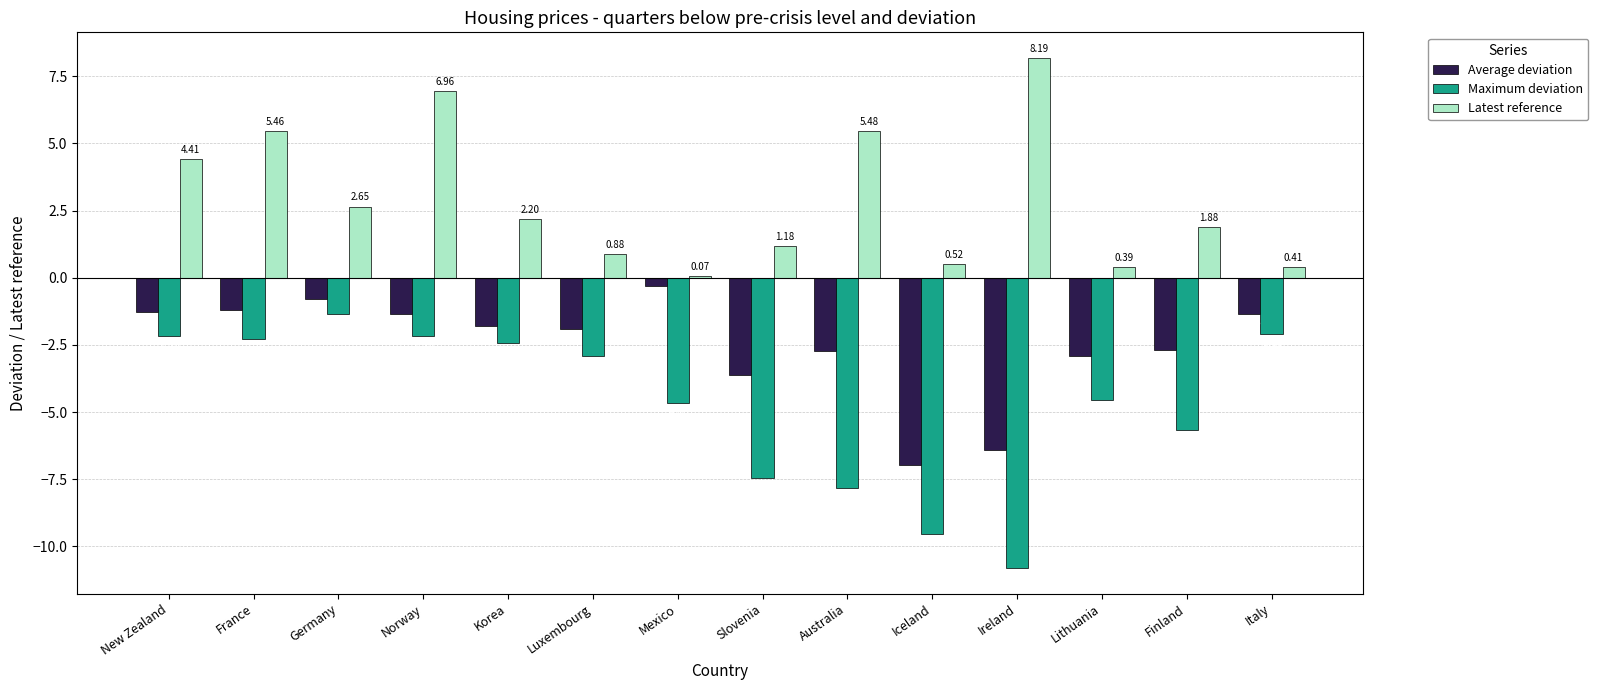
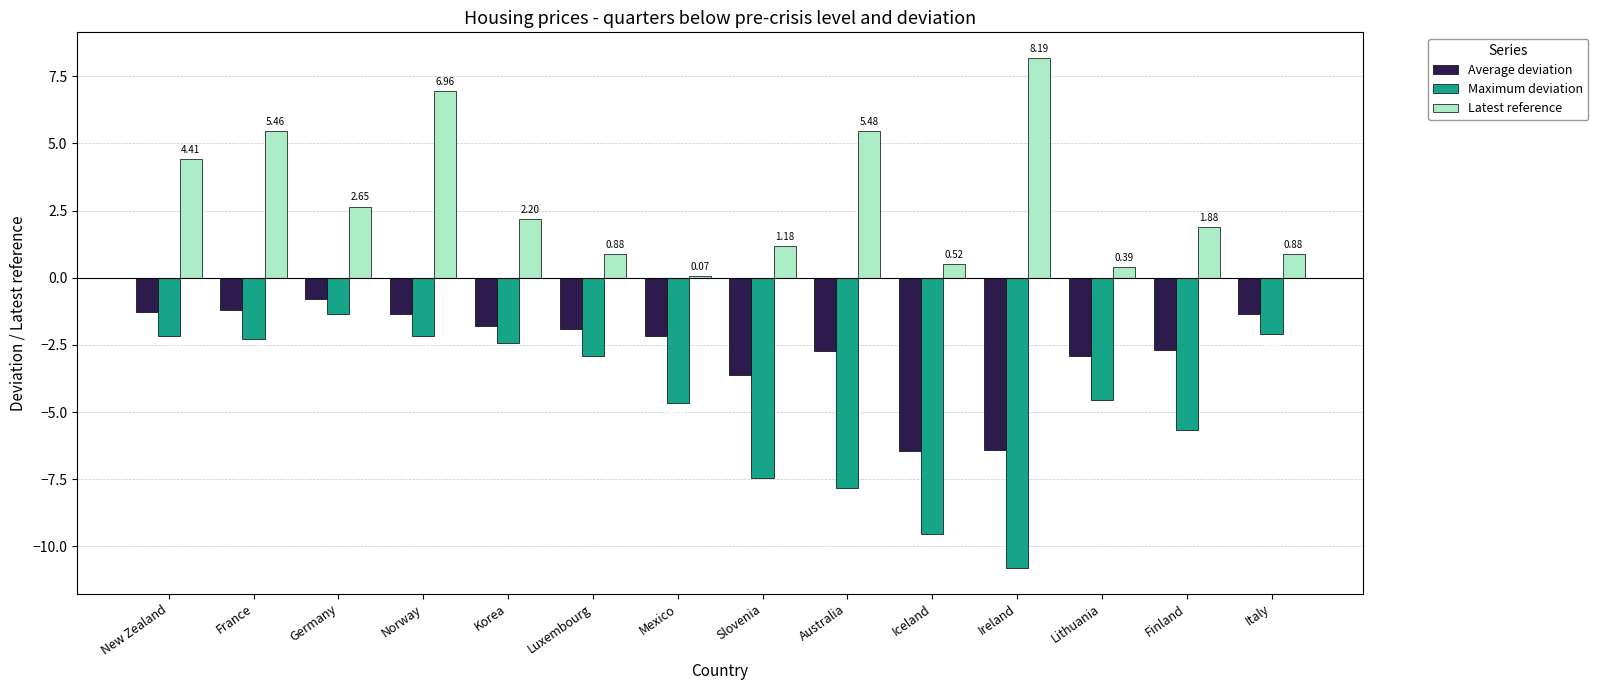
  {
    "Average deviation": {
      "New Zealand": -1.3,
      "France": -1.2,
      "Germany": -0.8,
      "Norway": -1.3,
      "Korea": -1.8,
      "Luxembourg": -1.9,
-     "Mexico": -0.3,
+     "Mexico": -2.2,
      "Slovenia": -3.6,
      "Australia": -2.7,
-     "Iceland": -7.0,
+     "Iceland": -6.4,
      "Ireland": -6.4,
      "Lithuania": -2.9,
      "Finland": -2.7,
      "Italy": -1.4
    },
    "Maximum deviation": {
      "New Zealand": -2.2,
      "France": -2.3,
      "Germany": -1.3,
      "Norway": -2.2,
      "Korea": -2.4,
      "Luxembourg": -2.9,
      "Mexico": -4.7,
      "Slovenia": -7.4,
      "Australia": -7.8,
      "Iceland": -9.5,
      "Ireland": -10.8,
      "Lithuania": -4.6,
      "Finland": -5.7,
      "Italy": -2.1
    },
    "Latest reference": {
      "New Zealand": 4.41,
      "France": 5.46,
      "Germany": 2.65,
      "Norway": 6.96,
      "Korea": 2.20,
      "Luxembourg": 0.88,
      "Mexico": 0.07,
      "Slovenia": 1.18,
      "Australia": 5.48,
      "Iceland": 0.52,
      "Ireland": 8.19,
      "Lithuania": 0.39,
      "Finland": 1.88,
-     "Italy": 0.41
+     "Italy": 0.88
    }
  }
